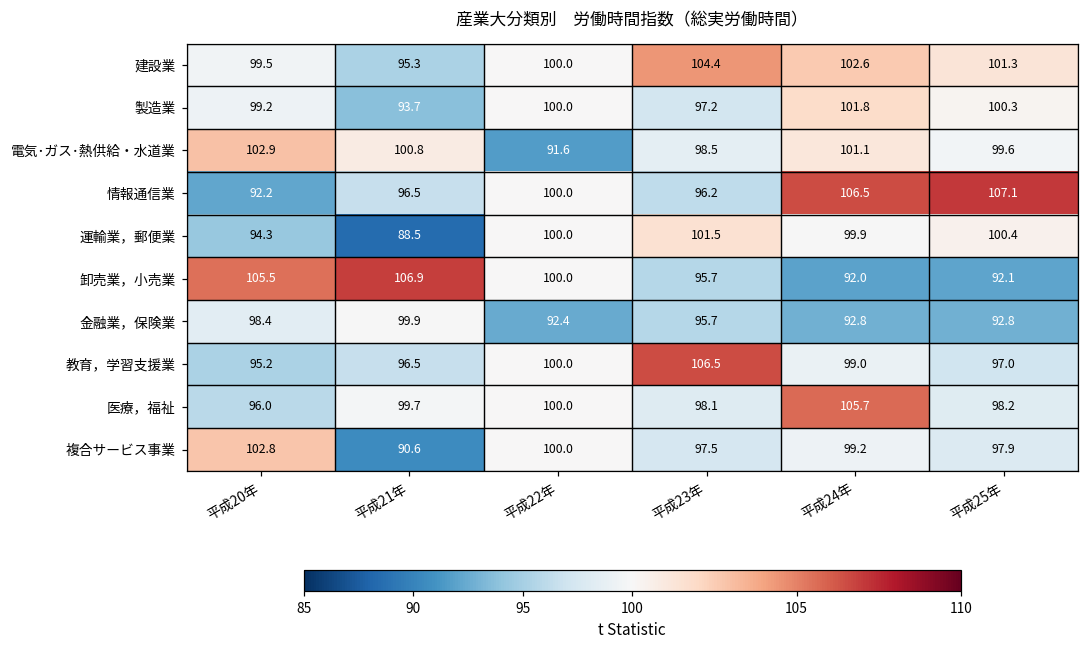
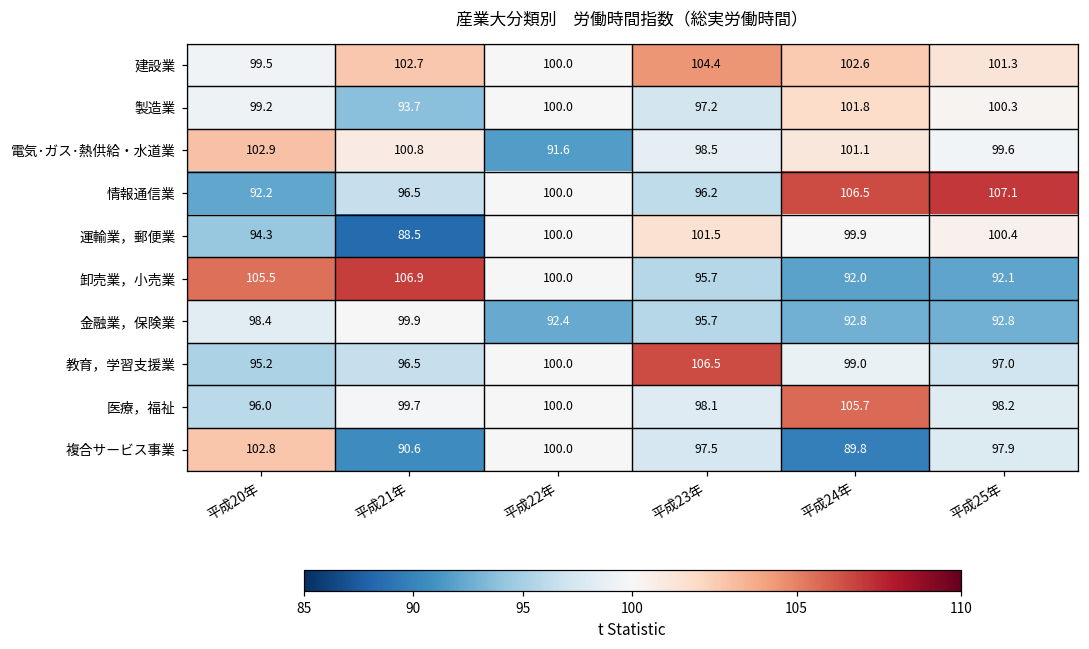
  {
    "建設業": {
      "平成20年": 99.5,
-     "平成21年": 95.3,
+     "平成21年": 102.7,
      "平成22年": 100.0,
      "平成23年": 104.4,
      "平成24年": 102.6,
      "平成25年": 101.3
    },
    "製造業": {
      "平成20年": 99.2,
      "平成21年": 93.7,
      "平成22年": 100.0,
      "平成23年": 97.2,
      "平成24年": 101.8,
      "平成25年": 100.3
    },
    "電気･ガス･熱供給・水道業": {
      "平成20年": 102.9,
      "平成21年": 100.8,
      "平成22年": 91.6,
      "平成23年": 98.5,
      "平成24年": 101.1,
      "平成25年": 99.6
    },
    "情報通信業": {
      "平成20年": 92.2,
      "平成21年": 96.5,
      "平成22年": 100.0,
      "平成23年": 96.2,
      "平成24年": 106.5,
      "平成25年": 107.1
    },
    "運輸業，郵便業": {
      "平成20年": 94.3,
      "平成21年": 88.5,
      "平成22年": 100.0,
      "平成23年": 101.5,
      "平成24年": 99.9,
      "平成25年": 100.4
    },
    "卸売業，小売業": {
      "平成20年": 105.5,
      "平成21年": 106.9,
      "平成22年": 100.0,
      "平成23年": 95.7,
      "平成24年": 92.0,
      "平成25年": 92.1
    },
    "金融業，保険業": {
      "平成20年": 98.4,
      "平成21年": 99.9,
      "平成22年": 92.4,
      "平成23年": 95.7,
      "平成24年": 92.8,
      "平成25年": 92.8
    },
    "教育，学習支援業": {
      "平成20年": 95.2,
      "平成21年": 96.5,
      "平成22年": 100.0,
      "平成23年": 106.5,
      "平成24年": 99.0,
      "平成25年": 97.0
    },
    "医療，福祉": {
      "平成20年": 96.0,
      "平成21年": 99.7,
      "平成22年": 100.0,
      "平成23年": 98.1,
      "平成24年": 105.7,
      "平成25年": 98.2
    },
    "複合サービス事業": {
      "平成20年": 102.8,
      "平成21年": 90.6,
      "平成22年": 100.0,
      "平成23年": 97.5,
-     "平成24年": 99.2,
+     "平成24年": 89.8,
      "平成25年": 97.9
    }
  }
